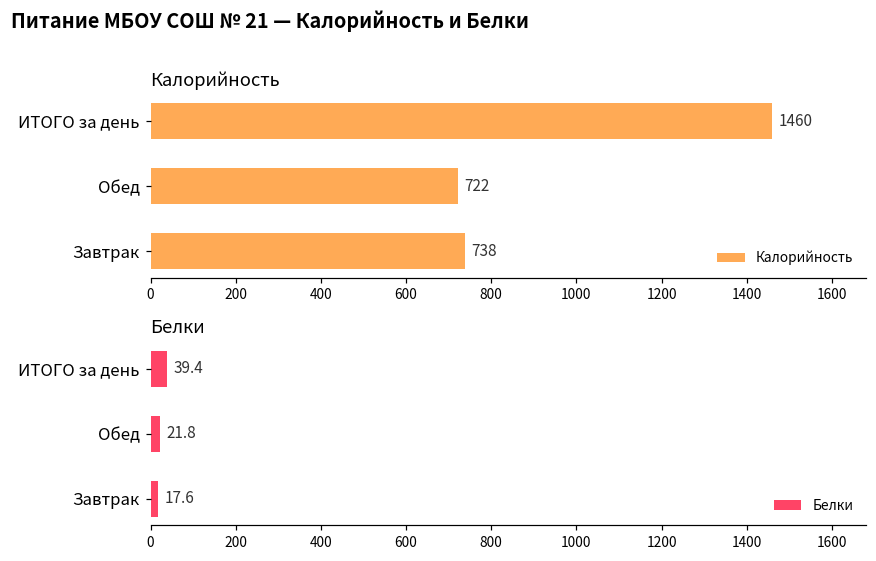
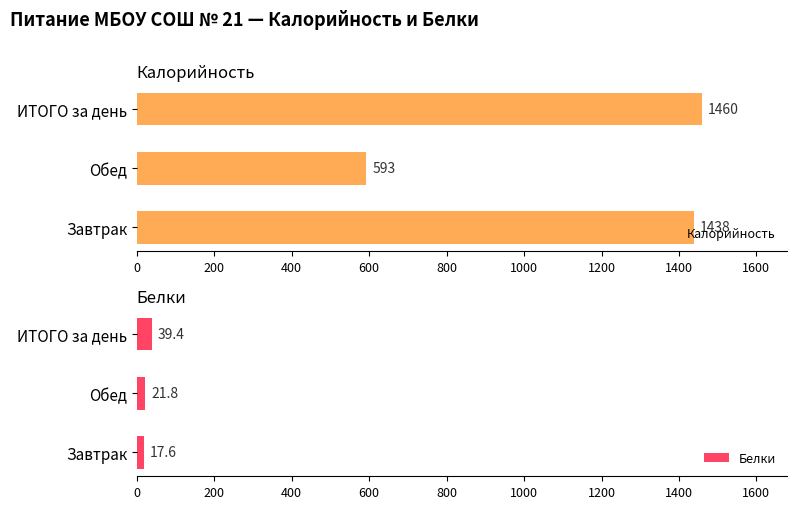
  {
    "Калорийность": {
      "ИТОГО за день": 1460,
-     "Обед": 722,
-     "Завтрак": 738
+     "Обед": 593,
+     "Завтрак": 1438
    },
    "Белки": {
      "ИТОГО за день": 39.4,
      "Обед": 21.8,
      "Завтрак": 17.6
    }
  }
